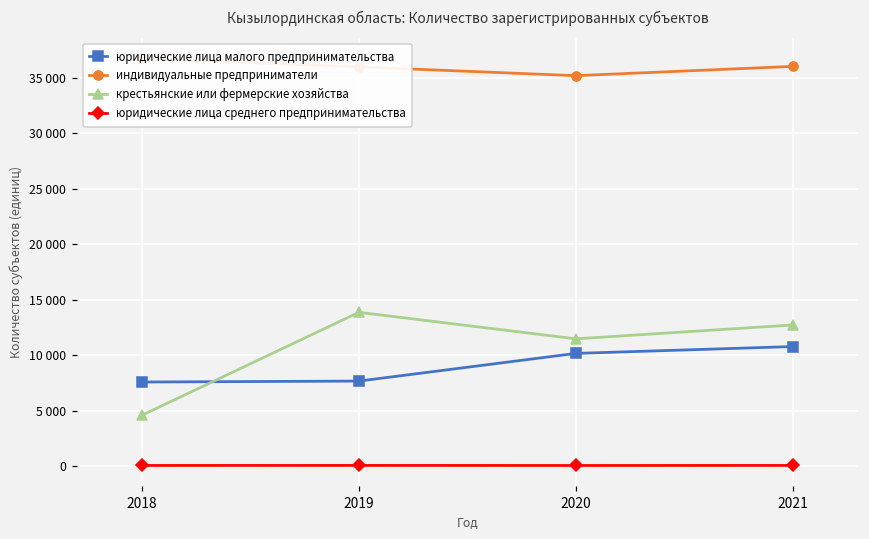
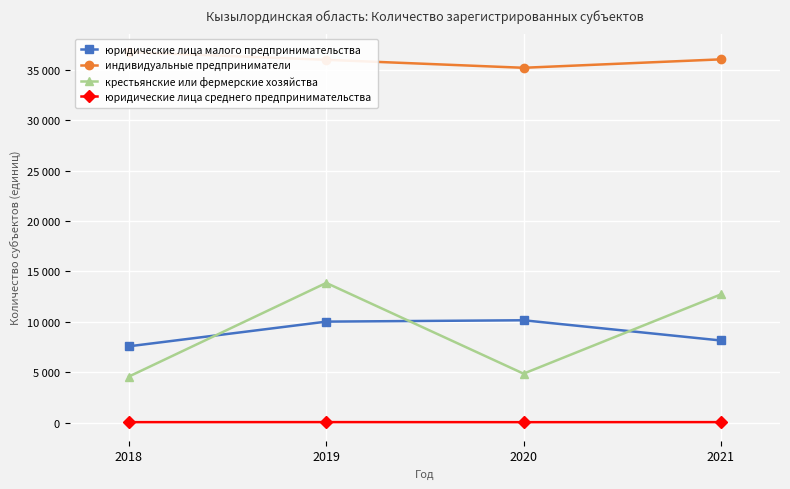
  {
    "юридические лица малого предпринимательства": {
      "2018": 7600,
-     "2019": 7700,
+     "2019": 10000,
      "2020": 10200,
-     "2021": 10800
+     "2021": 8200
    },
    "индивидуальные предприниматели": {
      "2020": 35200,
      "2021": 36000
    },
    "крестьянские или фермерские хозяйства": {
      "2018": 4600,
      "2019": 13900,
-     "2020": 11500,
+     "2020": 4900,
      "2021": 12700
    },
    "юридические лица среднего предпринимательства": {
      "2018": 100,
      "2019": 100,
      "2020": 100,
      "2021": 100
    }
  }
